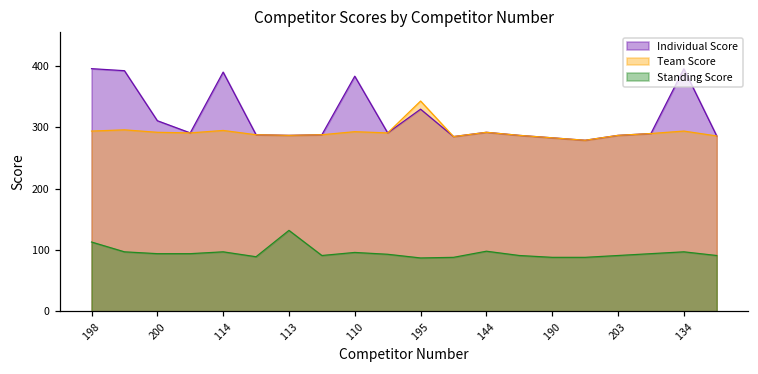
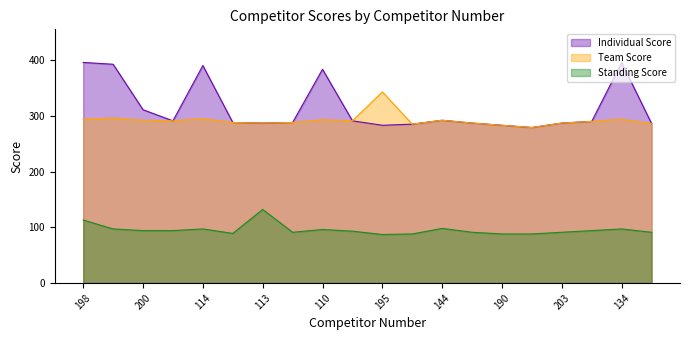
  {
    "Individual Score": {
      "198": 400,
      "200": 310,
      "114": 390,
      "110": 380,
-     "195": 330
+     "195": 280
    },
    "Team Score": {
      "198": 290,
      "200": 290,
      "114": 300,
      "110": 290,
      "195": 340,
      "134": 290
    },
    "Standing Score": {
      "198": 110,
      "200": 90,
      "114": 100,
      "113": 130,
      "110": 100,
      "195": 90,
      "144": 100,
      "190": 90,
      "203": 90,
      "134": 100
    }
  }
